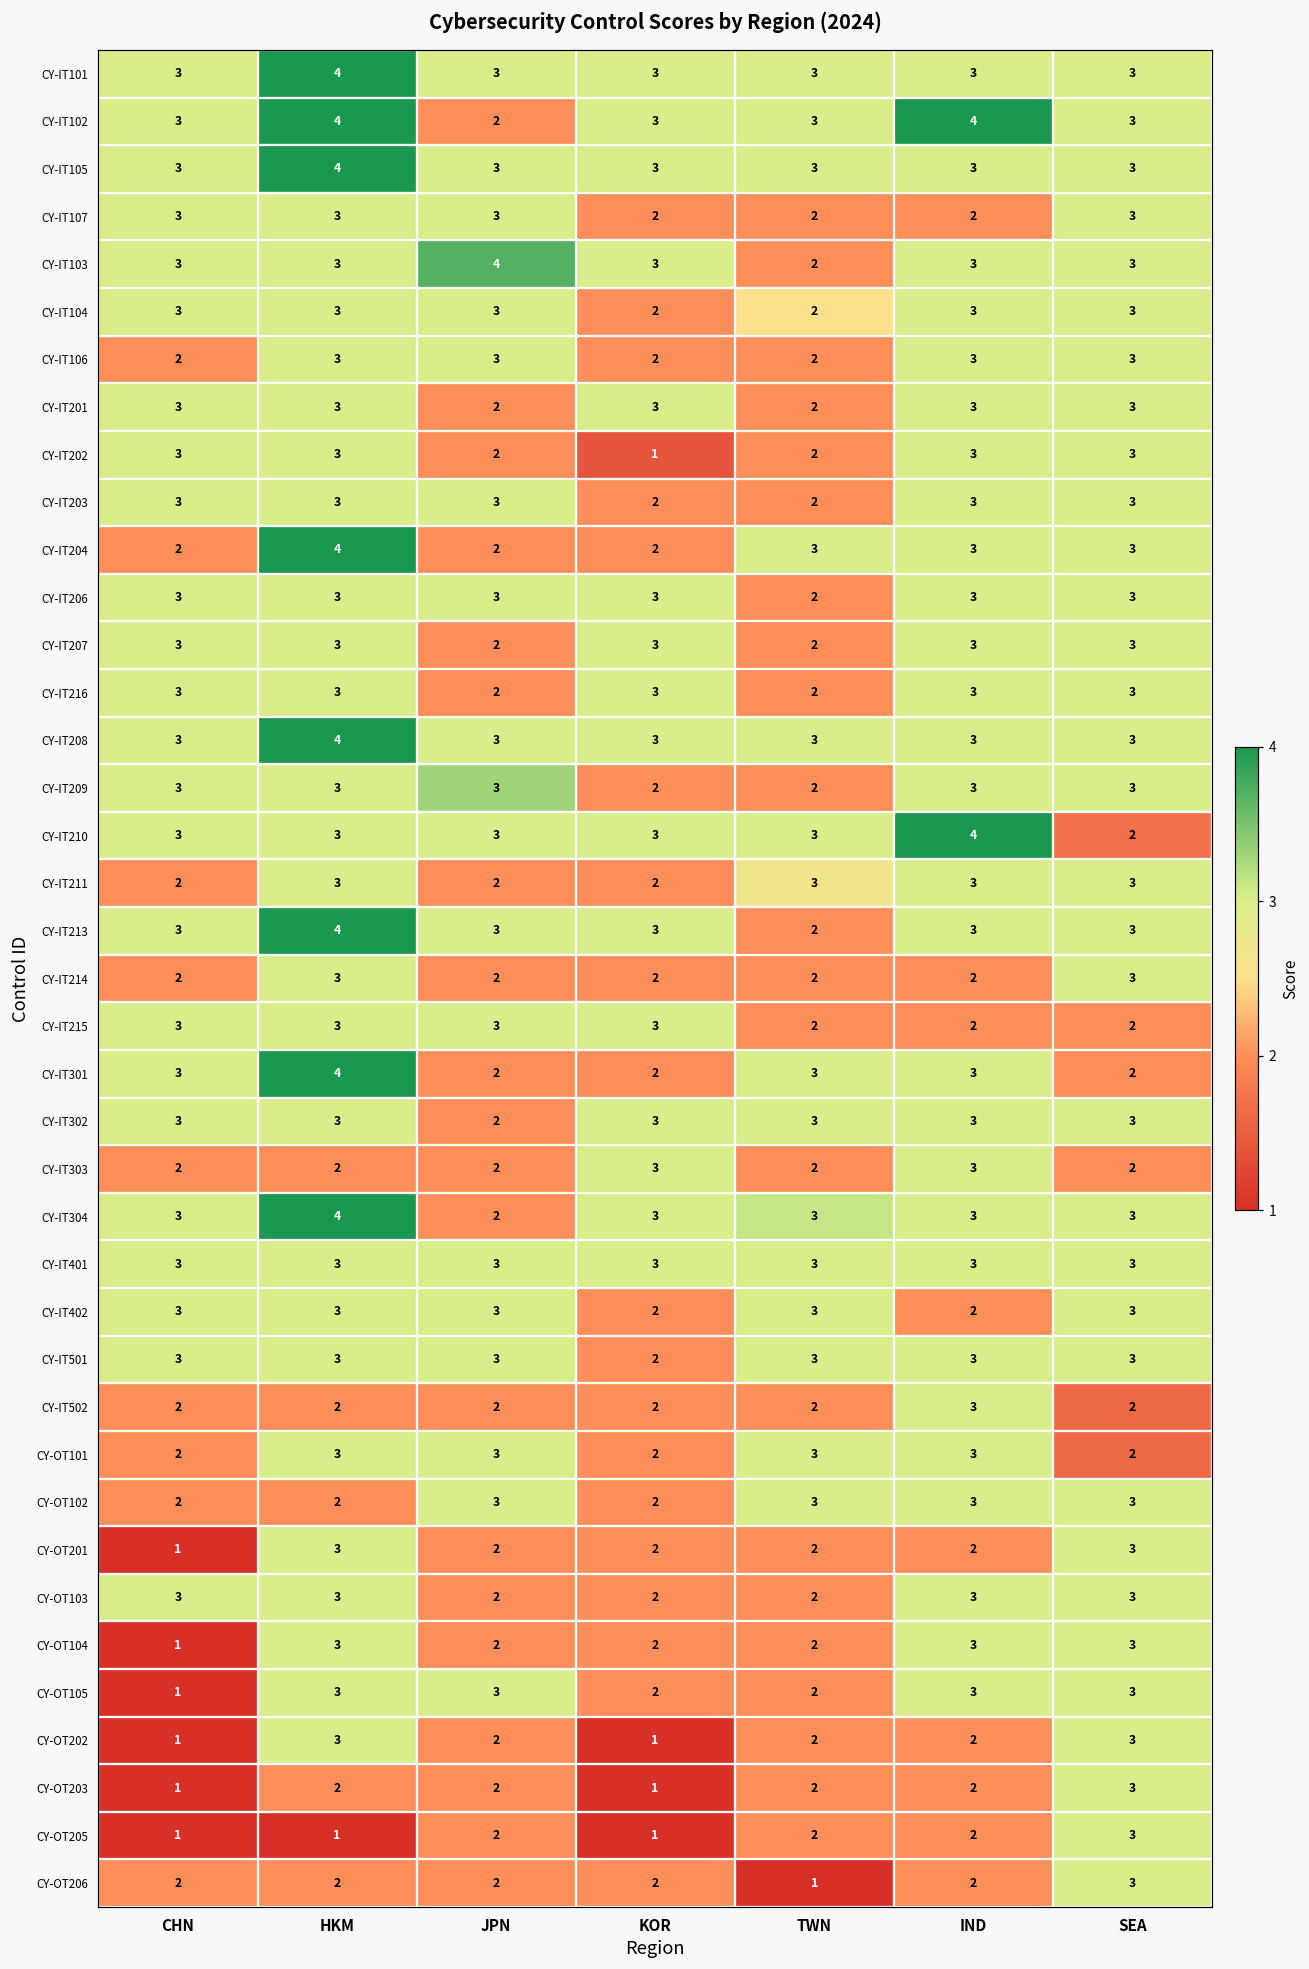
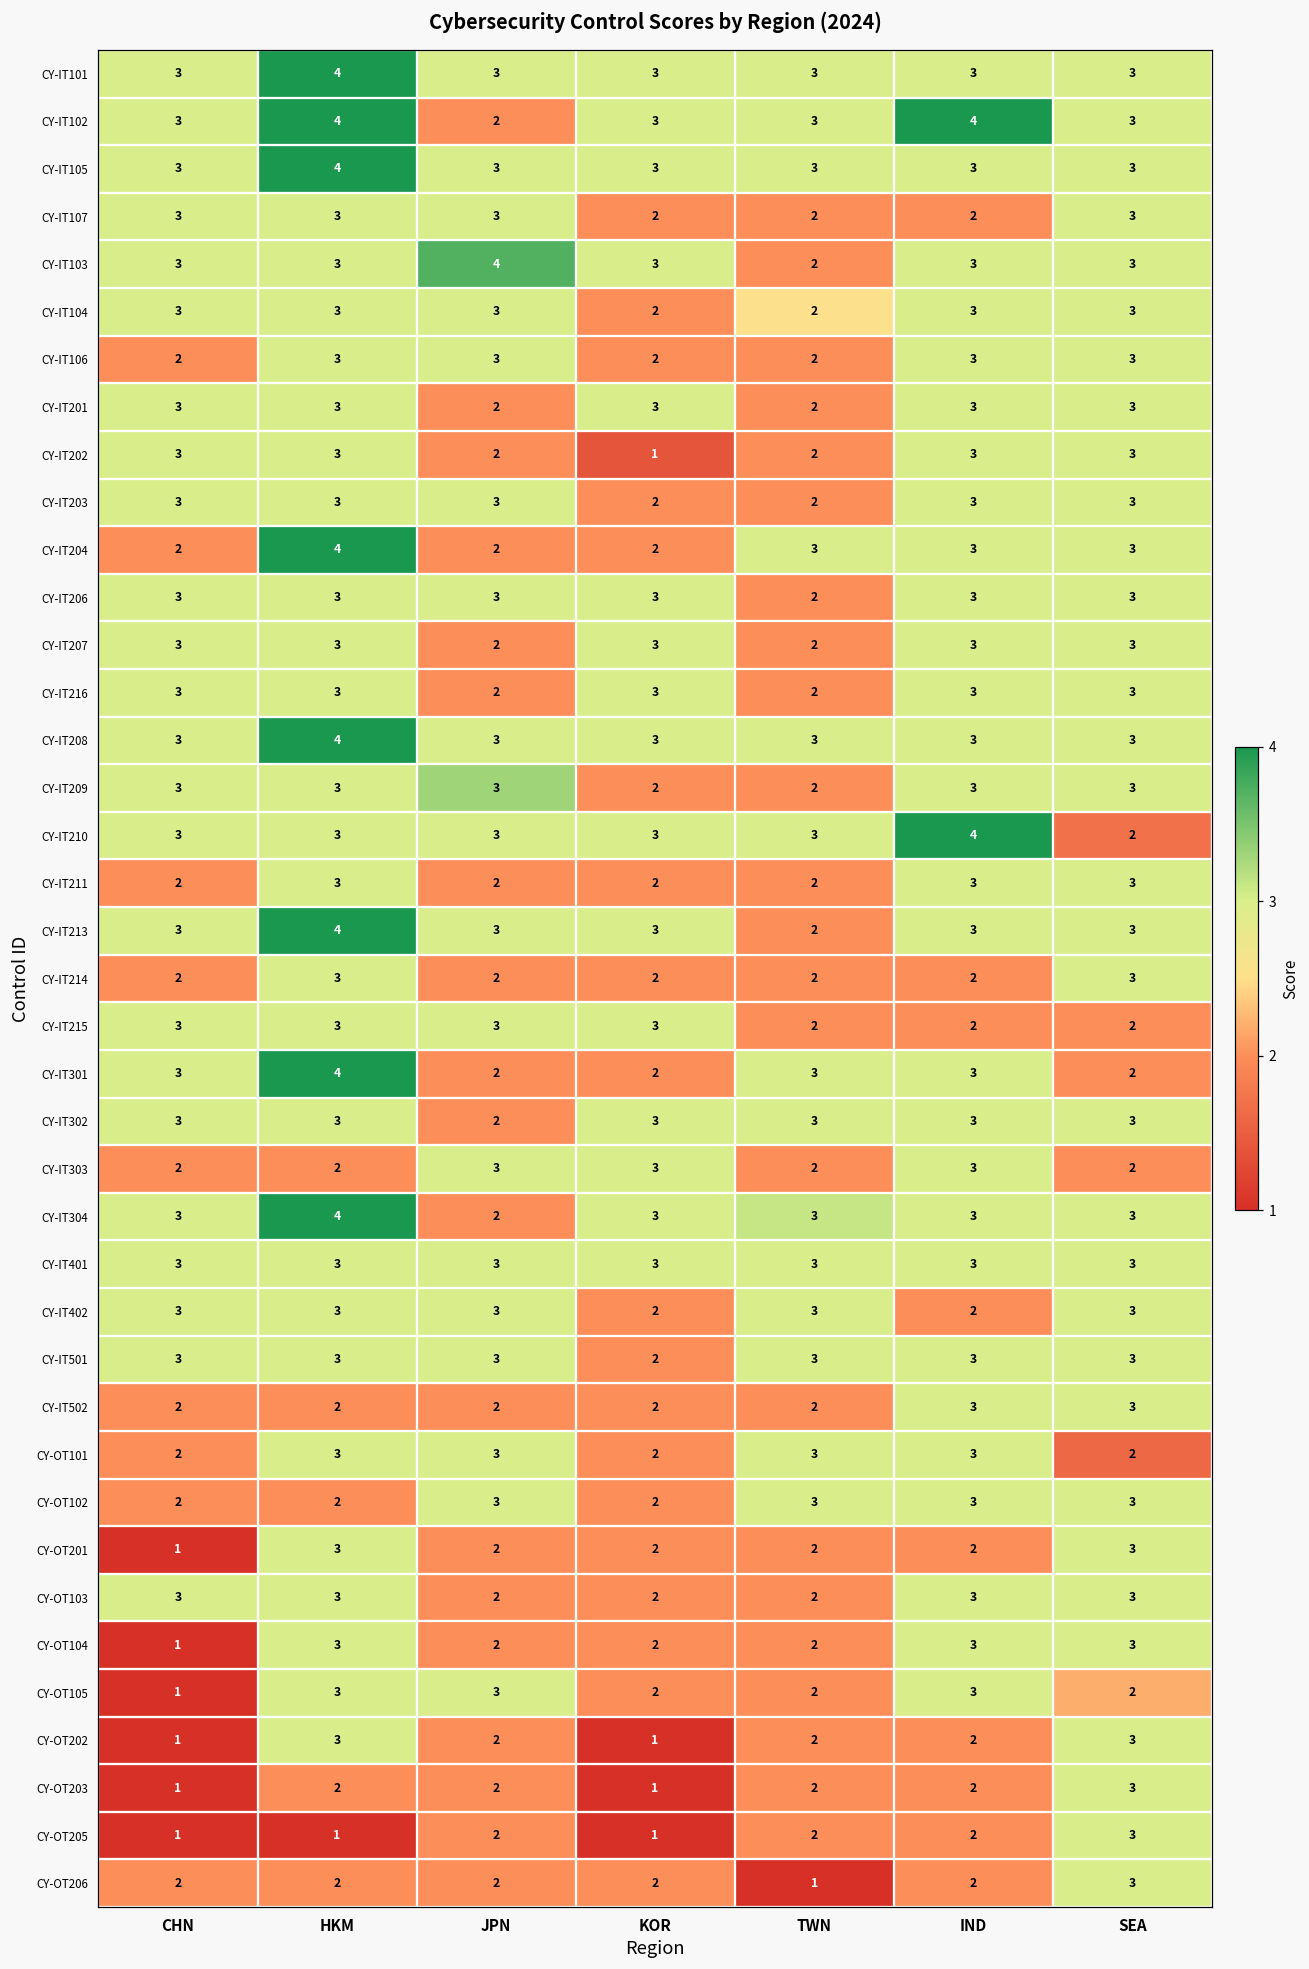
  {
    "CY-IT211": {
      "CHN": 2,
      "HKM": 3,
      "JPN": 2,
      "KOR": 2,
-     "TWN": 3,
+     "TWN": 2,
      "IND": 3,
      "SEA": 3
    },
    "CY-IT303": {
      "CHN": 2,
      "HKM": 2,
-     "JPN": 2,
+     "JPN": 3,
      "KOR": 3,
      "TWN": 2,
      "IND": 3,
      "SEA": 2
    },
    "CY-IT502": {
      "CHN": 2,
      "HKM": 2,
      "JPN": 2,
      "KOR": 2,
      "TWN": 2,
      "IND": 3,
-     "SEA": 2
+     "SEA": 3
    },
    "CY-OT105": {
      "CHN": 1,
      "HKM": 3,
      "JPN": 3,
      "KOR": 2,
      "TWN": 2,
      "IND": 3,
-     "SEA": 3
+     "SEA": 2
    }
  }
